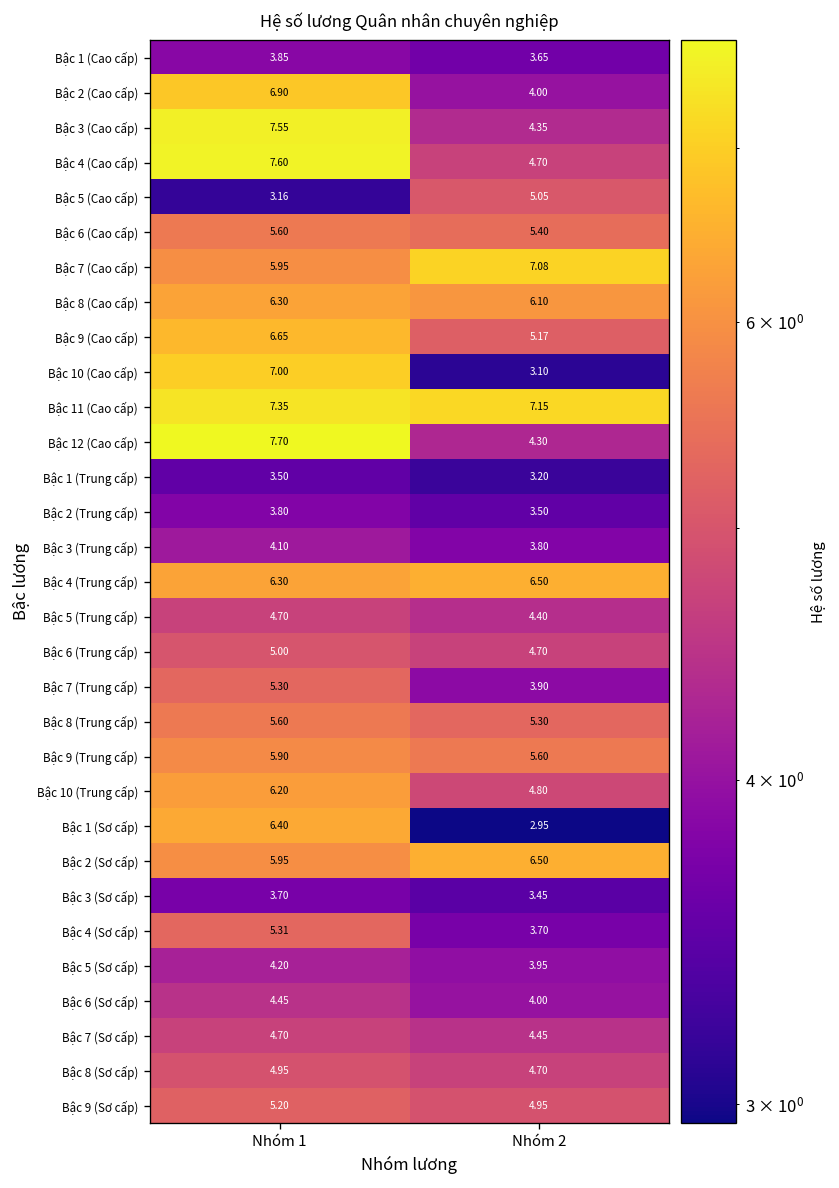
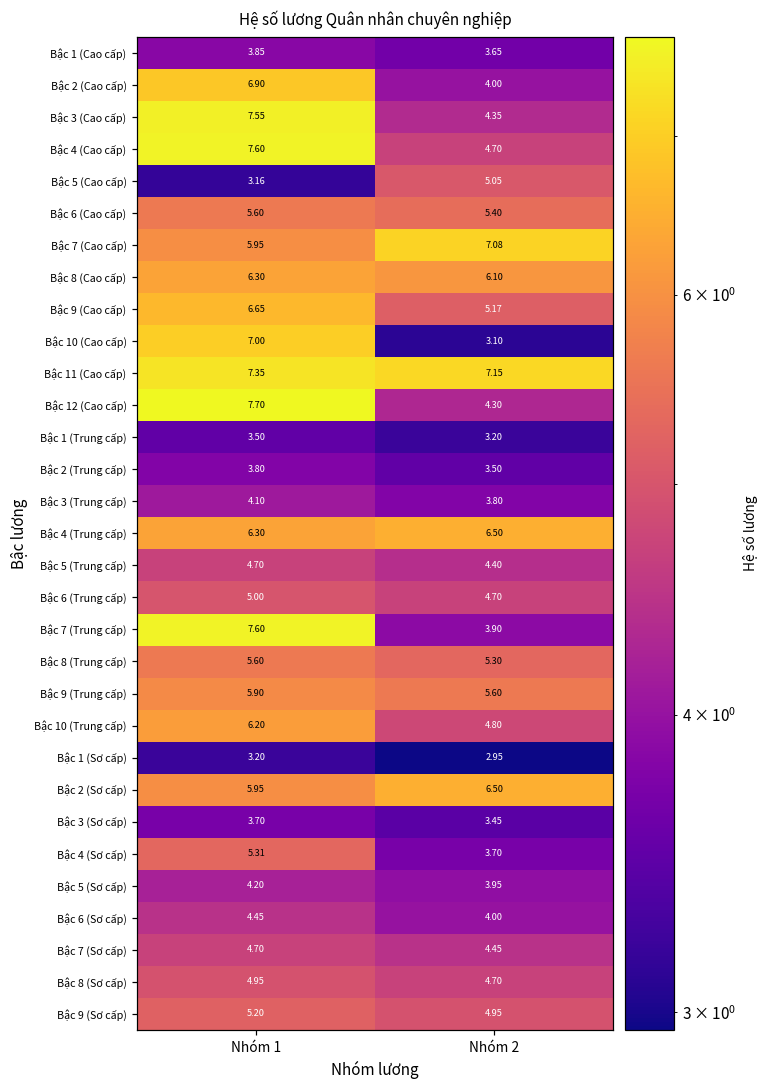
  {
    "Bậc 1 (Cao cấp)": {
      "Nhóm 1": 3.85,
      "Nhóm 2": 3.65
    },
    "Bậc 2 (Cao cấp)": {
      "Nhóm 1": 6.90,
      "Nhóm 2": 4.00
    },
    "Bậc 3 (Cao cấp)": {
      "Nhóm 1": 7.55,
      "Nhóm 2": 4.35
    },
    "Bậc 4 (Cao cấp)": {
      "Nhóm 1": 7.60,
      "Nhóm 2": 4.70
    },
    "Bậc 5 (Cao cấp)": {
      "Nhóm 1": 3.16,
      "Nhóm 2": 5.05
    },
    "Bậc 6 (Cao cấp)": {
      "Nhóm 1": 5.60,
      "Nhóm 2": 5.40
    },
    "Bậc 7 (Cao cấp)": {
      "Nhóm 1": 5.95,
      "Nhóm 2": 7.08
    },
    "Bậc 8 (Cao cấp)": {
      "Nhóm 1": 6.30,
      "Nhóm 2": 6.10
    },
    "Bậc 9 (Cao cấp)": {
      "Nhóm 1": 6.65,
      "Nhóm 2": 5.17
    },
    "Bậc 10 (Cao cấp)": {
      "Nhóm 1": 7.00,
      "Nhóm 2": 3.10
    },
    "Bậc 11 (Cao cấp)": {
      "Nhóm 1": 7.35,
      "Nhóm 2": 7.15
    },
    "Bậc 12 (Cao cấp)": {
      "Nhóm 1": 7.70,
      "Nhóm 2": 4.30
    },
    "Bậc 1 (Trung cấp)": {
      "Nhóm 1": 3.50,
      "Nhóm 2": 3.20
    },
    "Bậc 2 (Trung cấp)": {
      "Nhóm 1": 3.80,
      "Nhóm 2": 3.50
    },
    "Bậc 3 (Trung cấp)": {
      "Nhóm 1": 4.10,
      "Nhóm 2": 3.80
    },
    "Bậc 4 (Trung cấp)": {
      "Nhóm 1": 6.30,
      "Nhóm 2": 6.50
    },
    "Bậc 5 (Trung cấp)": {
      "Nhóm 1": 4.70,
      "Nhóm 2": 4.40
    },
    "Bậc 6 (Trung cấp)": {
      "Nhóm 1": 5.00,
      "Nhóm 2": 4.70
    },
    "Bậc 7 (Trung cấp)": {
-     "Nhóm 1": 5.30,
+     "Nhóm 1": 7.60,
      "Nhóm 2": 3.90
    },
    "Bậc 8 (Trung cấp)": {
      "Nhóm 1": 5.60,
      "Nhóm 2": 5.30
    },
    "Bậc 9 (Trung cấp)": {
      "Nhóm 1": 5.90,
      "Nhóm 2": 5.60
    },
    "Bậc 10 (Trung cấp)": {
      "Nhóm 1": 6.20,
      "Nhóm 2": 4.80
    },
    "Bậc 1 (Sơ cấp)": {
-     "Nhóm 1": 6.40,
+     "Nhóm 1": 3.20,
      "Nhóm 2": 2.95
    },
    "Bậc 2 (Sơ cấp)": {
      "Nhóm 1": 5.95,
      "Nhóm 2": 6.50
    },
    "Bậc 3 (Sơ cấp)": {
      "Nhóm 1": 3.70,
      "Nhóm 2": 3.45
    },
    "Bậc 4 (Sơ cấp)": {
      "Nhóm 1": 5.31,
      "Nhóm 2": 3.70
    },
    "Bậc 5 (Sơ cấp)": {
      "Nhóm 1": 4.20,
      "Nhóm 2": 3.95
    },
    "Bậc 6 (Sơ cấp)": {
      "Nhóm 1": 4.45,
      "Nhóm 2": 4.00
    },
    "Bậc 7 (Sơ cấp)": {
      "Nhóm 1": 4.70,
      "Nhóm 2": 4.45
    },
    "Bậc 8 (Sơ cấp)": {
      "Nhóm 1": 4.95,
      "Nhóm 2": 4.70
    },
    "Bậc 9 (Sơ cấp)": {
      "Nhóm 1": 5.20,
      "Nhóm 2": 4.95
    }
  }
